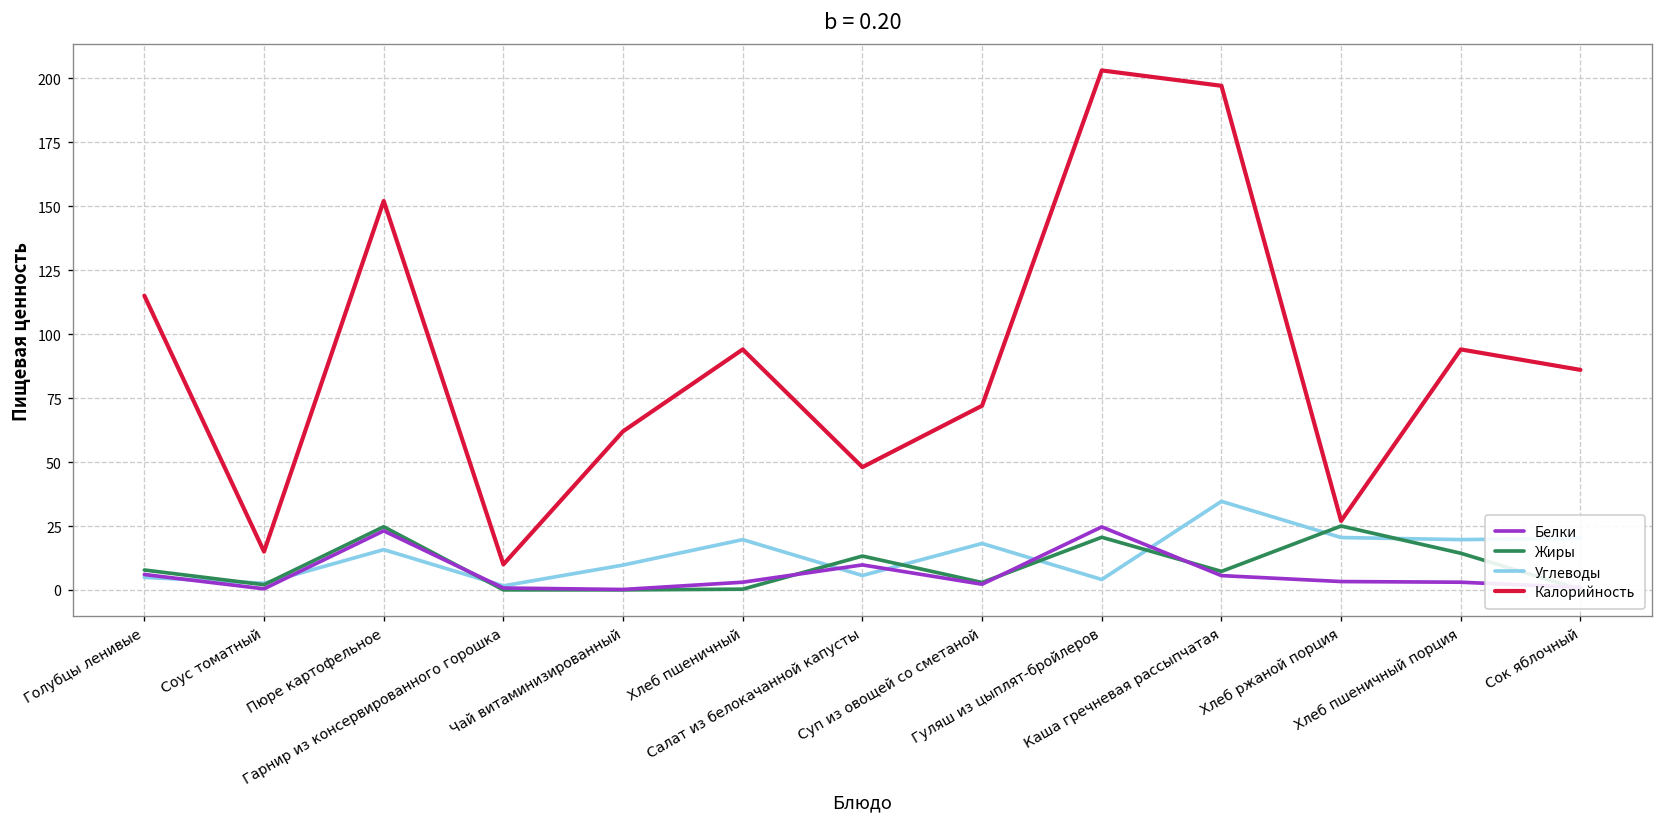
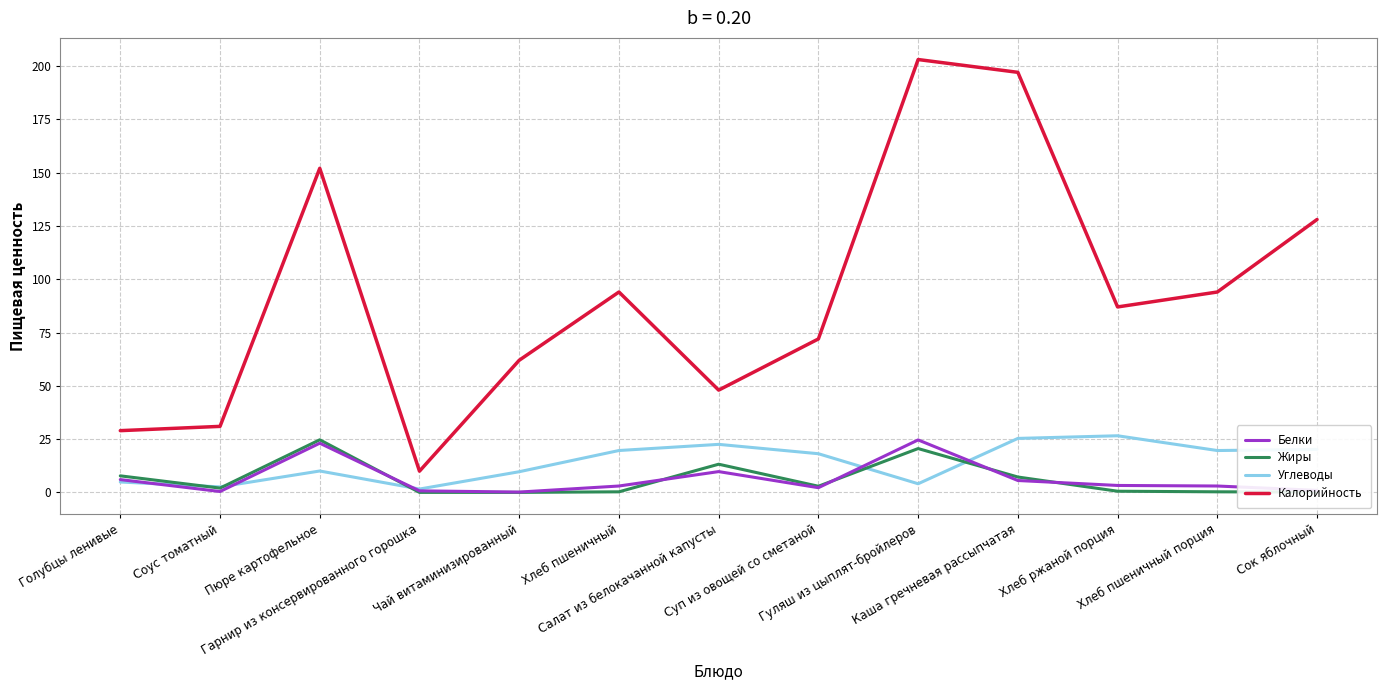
  {
    "Белки": {
      "Соус томатный": 0,
      "Пюре картофельное": 23,
      "Хлеб пшеничный": 3,
      "Салат из белокачанной капусты": 10,
      "Гуляш из цыплят-бройлеров": 25,
      "Каша гречневая рассыпчатая": 6,
      "Хлеб ржаной порция": 3,
      "Хлеб пшеничный порция": 3
    },
    "Жиры": {
      "Голубцы ленивые": 8,
      "Пюре картофельное": 25,
      "Хлеб пшеничный": 0,
      "Салат из белокачанной капусты": 13,
      "Гуляш из цыплят-бройлеров": 21,
      "Каша гречневая рассыпчатая": 7,
-     "Хлеб ржаной порция": 25,
-     "Хлеб пшеничный порция": 14
+     "Хлеб ржаной порция": 1,
+     "Хлеб пшеничный порция": 0
    },
    "Углеводы": {
-     "Пюре картофельное": 16,
+     "Пюре картофельное": 10,
      "Чай витаминизированный": 10,
      "Хлеб пшеничный": 20,
-     "Салат из белокачанной капусты": 6,
+     "Салат из белокачанной капусты": 23,
      "Суп из овощей со сметаной": 18,
      "Гуляш из цыплят-бройлеров": 4,
-     "Каша гречневая рассыпчатая": 35,
-     "Хлеб ржаной порция": 21,
+     "Каша гречневая рассыпчатая": 25,
+     "Хлеб ржаной порция": 27,
      "Хлеб пшеничный порция": 20
    },
    "Калорийность": {
-     "Голубцы ленивые": 115,
-     "Соус томатный": 15,
+     "Голубцы ленивые": 29,
+     "Соус томатный": 31,
      "Пюре картофельное": 152,
      "Гарнир из консервированного горошка": 10,
      "Чай витаминизированный": 62,
      "Хлеб пшеничный": 94,
      "Салат из белокачанной капусты": 48,
      "Суп из овощей со сметаной": 72,
      "Гуляш из цыплят-бройлеров": 203,
      "Каша гречневая рассыпчатая": 197,
-     "Хлеб ржаной порция": 27,
+     "Хлеб ржаной порция": 87,
      "Хлеб пшеничный порция": 94,
-     "Сок яблочный": 86
+     "Сок яблочный": 128
    }
  }
